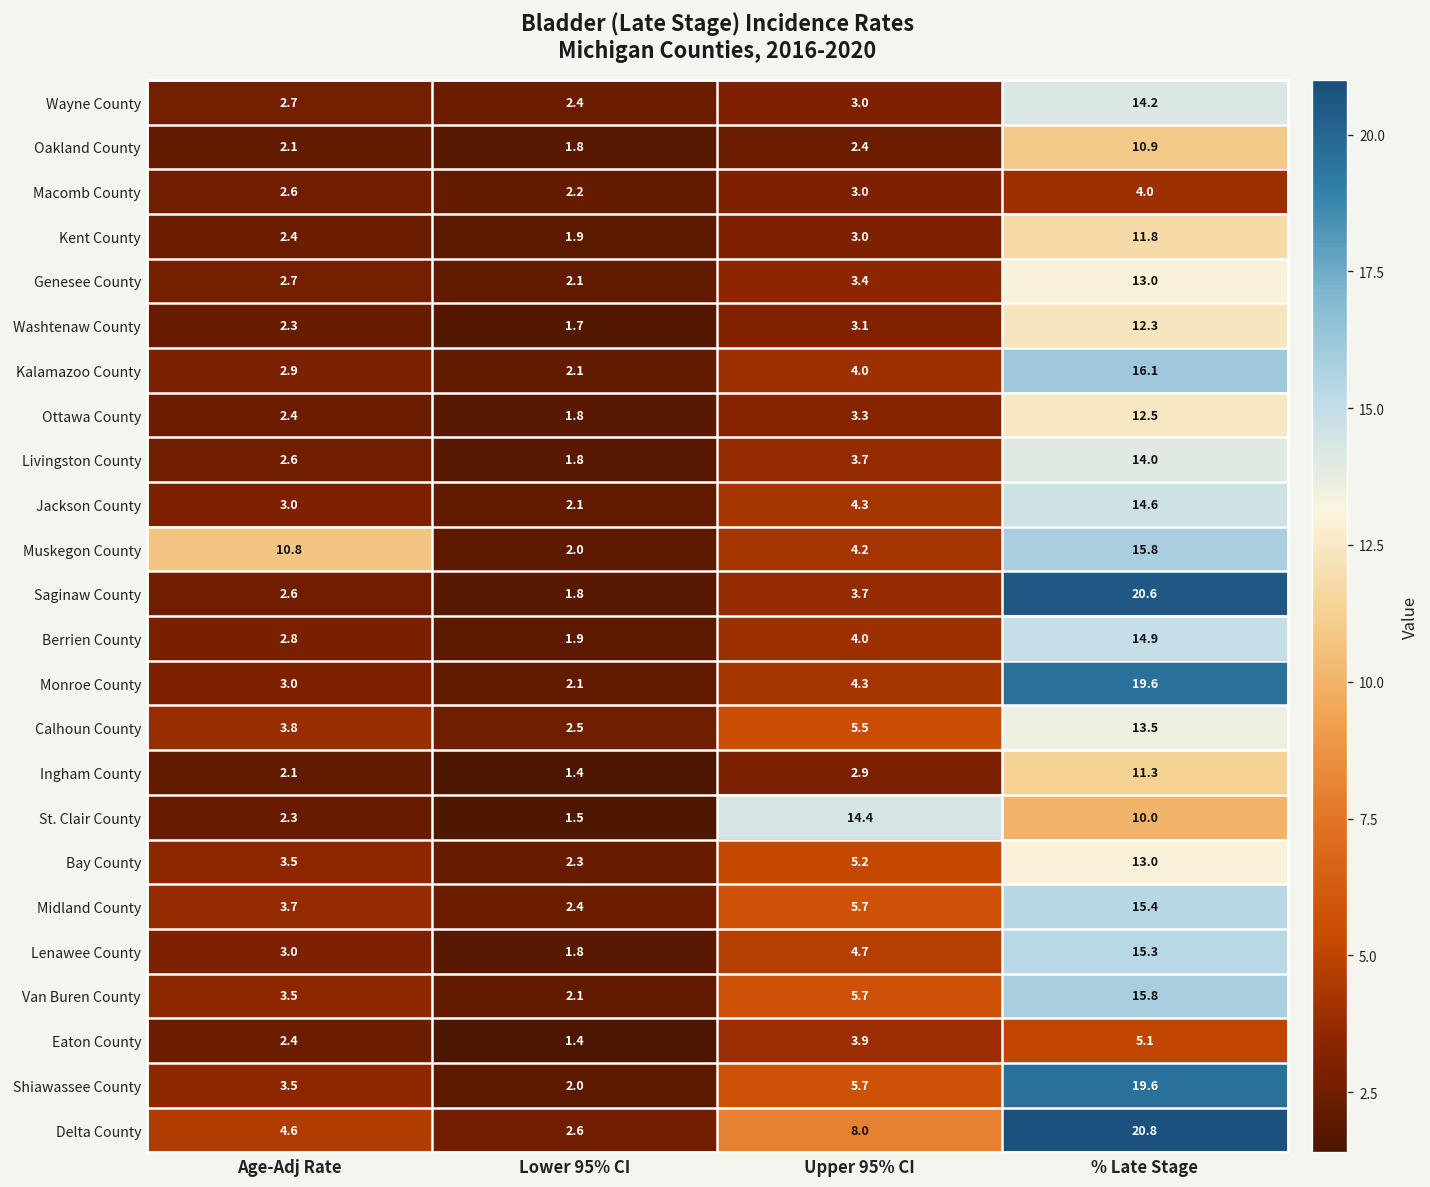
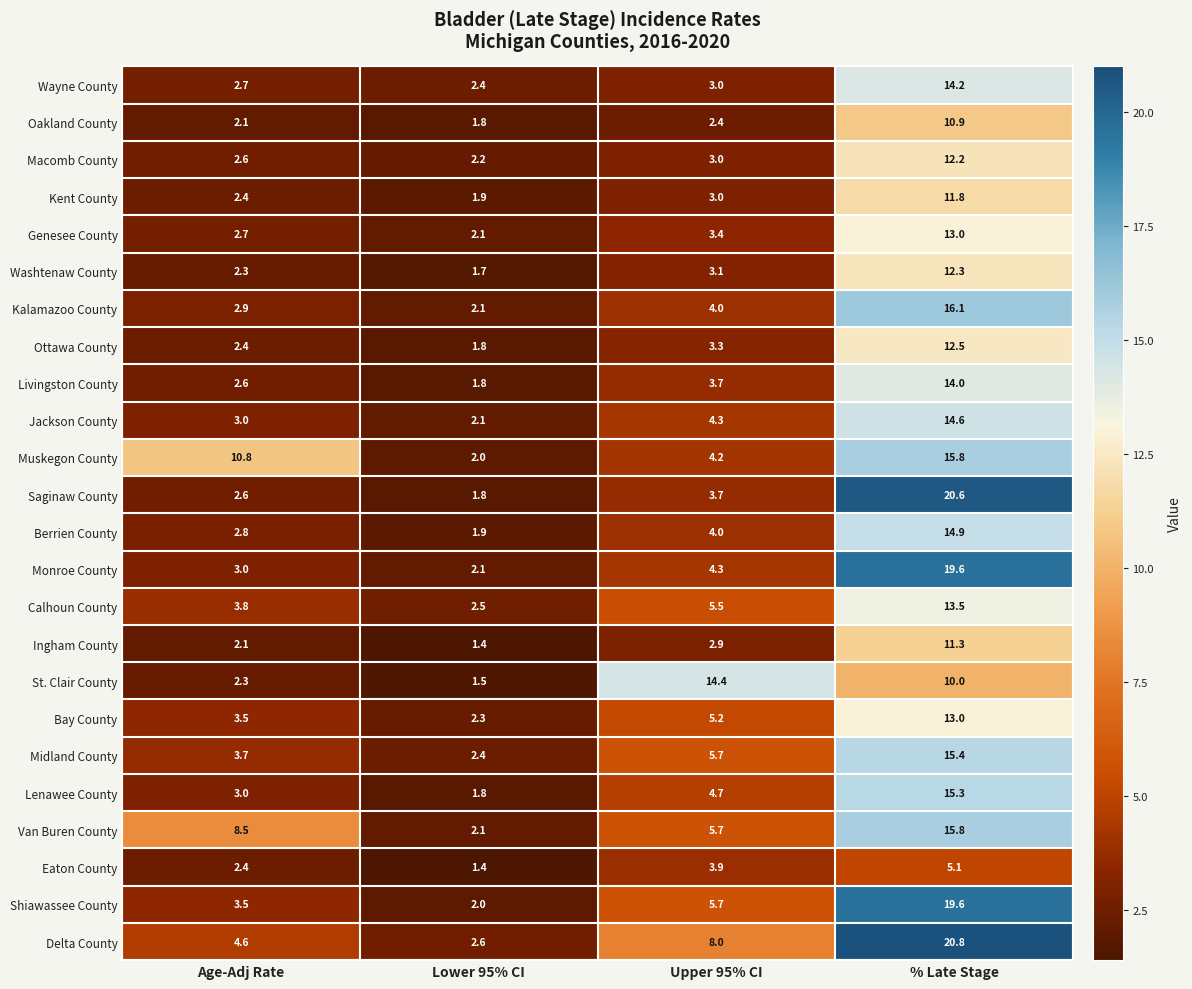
  {
    "Wayne County": {
      "Age-Adj Rate": 2.7,
      "Lower 95% CI": 2.4,
      "Upper 95% CI": 3.0,
      "% Late Stage": 14.2
    },
    "Oakland County": {
      "Age-Adj Rate": 2.1,
      "Lower 95% CI": 1.8,
      "Upper 95% CI": 2.4,
      "% Late Stage": 10.9
    },
    "Macomb County": {
      "Age-Adj Rate": 2.6,
      "Lower 95% CI": 2.2,
      "Upper 95% CI": 3.0,
-     "% Late Stage": 4.0
+     "% Late Stage": 12.2
    },
    "Kent County": {
      "Age-Adj Rate": 2.4,
      "Lower 95% CI": 1.9,
      "Upper 95% CI": 3.0,
      "% Late Stage": 11.8
    },
    "Genesee County": {
      "Age-Adj Rate": 2.7,
      "Lower 95% CI": 2.1,
      "Upper 95% CI": 3.4,
      "% Late Stage": 13.0
    },
    "Washtenaw County": {
      "Age-Adj Rate": 2.3,
      "Lower 95% CI": 1.7,
      "Upper 95% CI": 3.1,
      "% Late Stage": 12.3
    },
    "Kalamazoo County": {
      "Age-Adj Rate": 2.9,
      "Lower 95% CI": 2.1,
      "Upper 95% CI": 4.0,
      "% Late Stage": 16.1
    },
    "Ottawa County": {
      "Age-Adj Rate": 2.4,
      "Lower 95% CI": 1.8,
      "Upper 95% CI": 3.3,
      "% Late Stage": 12.5
    },
    "Livingston County": {
      "Age-Adj Rate": 2.6,
      "Lower 95% CI": 1.8,
      "Upper 95% CI": 3.7,
      "% Late Stage": 14.0
    },
    "Jackson County": {
      "Age-Adj Rate": 3.0,
      "Lower 95% CI": 2.1,
      "Upper 95% CI": 4.3,
      "% Late Stage": 14.6
    },
    "Muskegon County": {
      "Age-Adj Rate": 10.8,
      "Lower 95% CI": 2.0,
      "Upper 95% CI": 4.2,
      "% Late Stage": 15.8
    },
    "Saginaw County": {
      "Age-Adj Rate": 2.6,
      "Lower 95% CI": 1.8,
      "Upper 95% CI": 3.7,
      "% Late Stage": 20.6
    },
    "Berrien County": {
      "Age-Adj Rate": 2.8,
      "Lower 95% CI": 1.9,
      "Upper 95% CI": 4.0,
      "% Late Stage": 14.9
    },
    "Monroe County": {
      "Age-Adj Rate": 3.0,
      "Lower 95% CI": 2.1,
      "Upper 95% CI": 4.3,
      "% Late Stage": 19.6
    },
    "Calhoun County": {
      "Age-Adj Rate": 3.8,
      "Lower 95% CI": 2.5,
      "Upper 95% CI": 5.5,
      "% Late Stage": 13.5
    },
    "Ingham County": {
      "Age-Adj Rate": 2.1,
      "Lower 95% CI": 1.4,
      "Upper 95% CI": 2.9,
      "% Late Stage": 11.3
    },
    "St. Clair County": {
      "Age-Adj Rate": 2.3,
      "Lower 95% CI": 1.5,
      "Upper 95% CI": 14.4,
      "% Late Stage": 10.0
    },
    "Bay County": {
      "Age-Adj Rate": 3.5,
      "Lower 95% CI": 2.3,
      "Upper 95% CI": 5.2,
      "% Late Stage": 13.0
    },
    "Midland County": {
      "Age-Adj Rate": 3.7,
      "Lower 95% CI": 2.4,
      "Upper 95% CI": 5.7,
      "% Late Stage": 15.4
    },
    "Lenawee County": {
      "Age-Adj Rate": 3.0,
      "Lower 95% CI": 1.8,
      "Upper 95% CI": 4.7,
      "% Late Stage": 15.3
    },
    "Van Buren County": {
-     "Age-Adj Rate": 3.5,
+     "Age-Adj Rate": 8.5,
      "Lower 95% CI": 2.1,
      "Upper 95% CI": 5.7,
      "% Late Stage": 15.8
    },
    "Eaton County": {
      "Age-Adj Rate": 2.4,
      "Lower 95% CI": 1.4,
      "Upper 95% CI": 3.9,
      "% Late Stage": 5.1
    },
    "Shiawassee County": {
      "Age-Adj Rate": 3.5,
      "Lower 95% CI": 2.0,
      "Upper 95% CI": 5.7,
      "% Late Stage": 19.6
    },
    "Delta County": {
      "Age-Adj Rate": 4.6,
      "Lower 95% CI": 2.6,
      "Upper 95% CI": 8.0,
      "% Late Stage": 20.8
    }
  }
